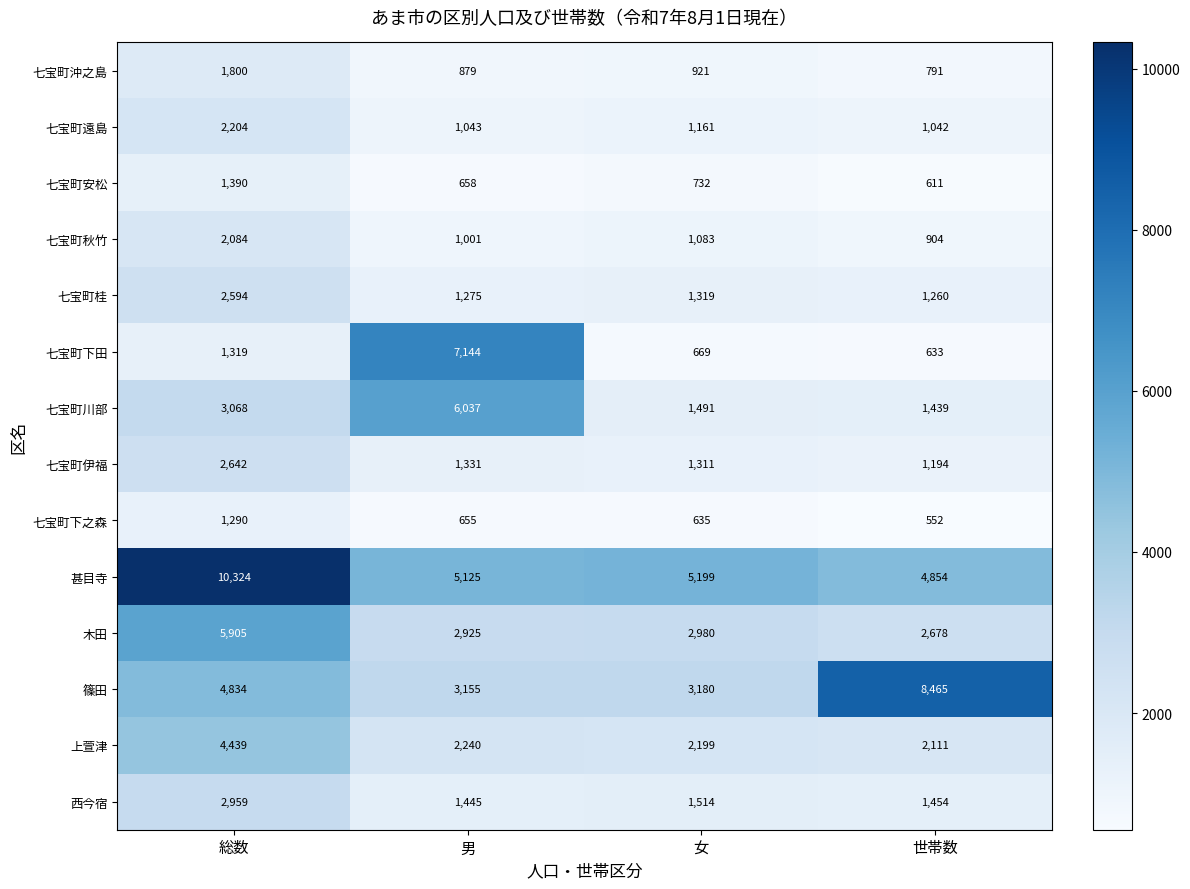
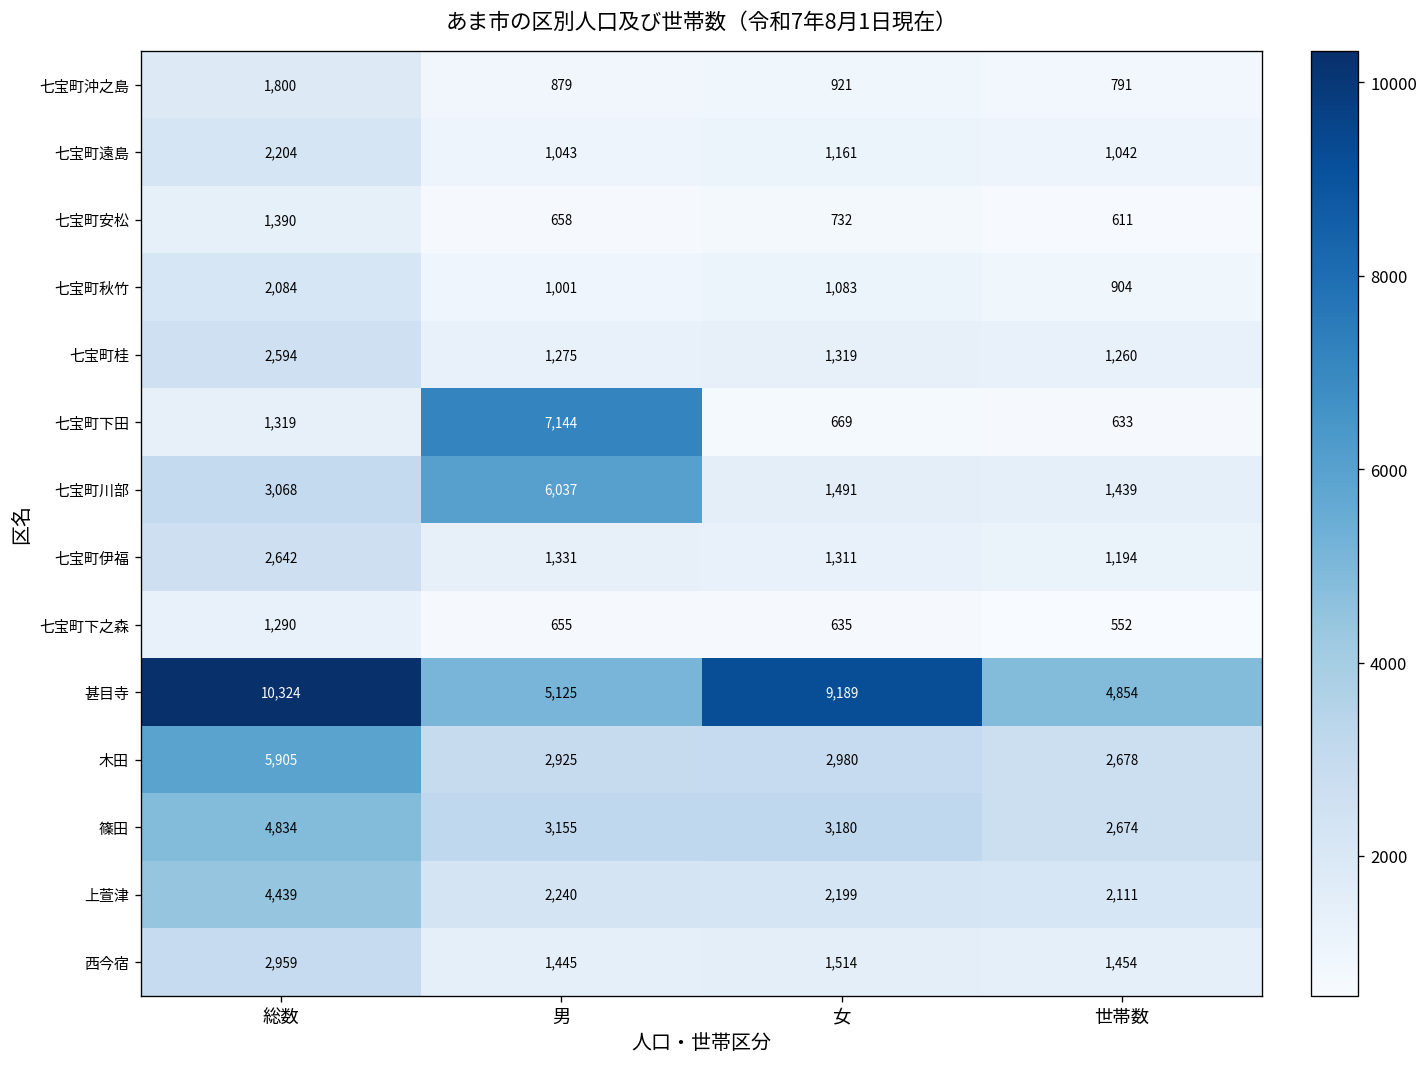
  {
    "七宝町沖之島": {
      "総数": "1,800",
      "男": "879",
      "女": "921",
      "世帯数": "791"
    },
    "七宝町遠島": {
      "総数": "2,204",
      "男": "1,043",
      "女": "1,161",
      "世帯数": "1,042"
    },
    "七宝町安松": {
      "総数": "1,390",
      "男": "658",
      "女": "732",
      "世帯数": "611"
    },
    "七宝町秋竹": {
      "総数": "2,084",
      "男": "1,001",
      "女": "1,083",
      "世帯数": "904"
    },
    "七宝町桂": {
      "総数": "2,594",
      "男": "1,275",
      "女": "1,319",
      "世帯数": "1,260"
    },
    "七宝町下田": {
      "総数": "1,319",
      "男": "7,144",
      "女": "669",
      "世帯数": "633"
    },
    "七宝町川部": {
      "総数": "3,068",
      "男": "6,037",
      "女": "1,491",
      "世帯数": "1,439"
    },
    "七宝町伊福": {
      "総数": "2,642",
      "男": "1,331",
      "女": "1,311",
      "世帯数": "1,194"
    },
    "七宝町下之森": {
      "総数": "1,290",
      "男": "655",
      "女": "635",
      "世帯数": "552"
    },
    "甚目寺": {
      "総数": "10,324",
      "男": "5,125",
-     "女": "5,199",
+     "女": "9,189",
      "世帯数": "4,854"
    },
    "木田": {
      "総数": "5,905",
      "男": "2,925",
      "女": "2,980",
      "世帯数": "2,678"
    },
    "篠田": {
      "総数": "4,834",
      "男": "3,155",
      "女": "3,180",
-     "世帯数": "8,465"
+     "世帯数": "2,674"
    },
    "上萱津": {
      "総数": "4,439",
      "男": "2,240",
      "女": "2,199",
      "世帯数": "2,111"
    },
    "西今宿": {
      "総数": "2,959",
      "男": "1,445",
      "女": "1,514",
      "世帯数": "1,454"
    }
  }
